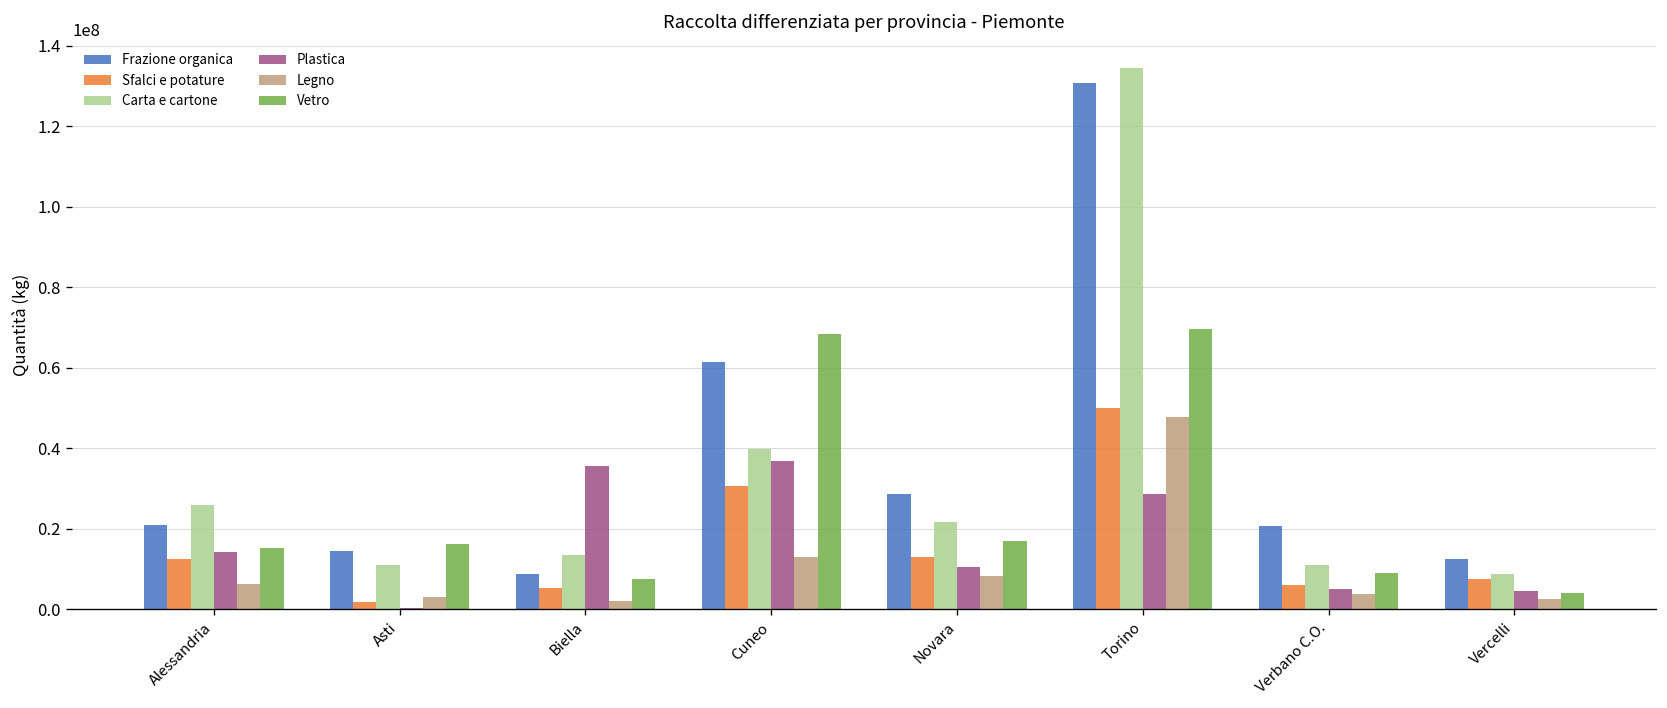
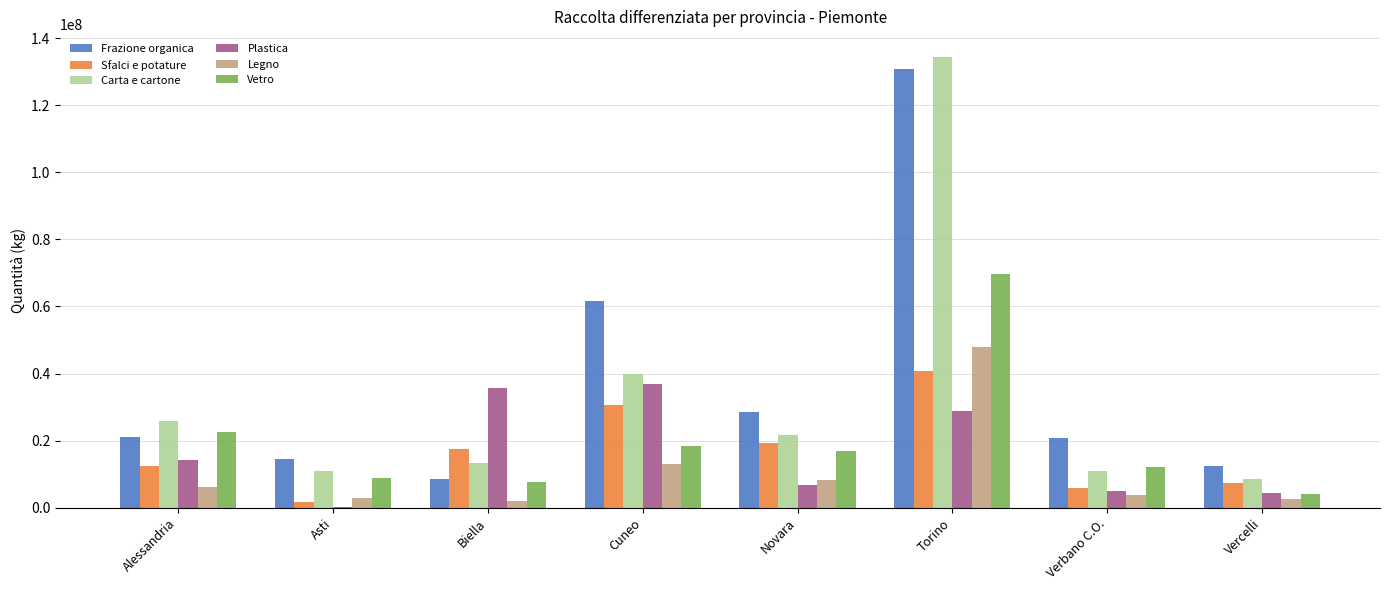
  {
    "Frazione organica": {
      "Alessandria": 21000000,
      "Asti": 15000000,
      "Biella": 9000000,
      "Cuneo": 61000000,
      "Novara": 29000000,
      "Torino": 131000000,
      "Verbano C.O.": 21000000,
      "Vercelli": 13000000
    },
    "Sfalci e potature": {
      "Alessandria": 12000000,
      "Asti": 2000000,
-     "Biella": 5000000,
+     "Biella": 17000000,
      "Cuneo": 31000000,
-     "Novara": 13000000,
-     "Torino": 50000000,
+     "Novara": 19000000,
+     "Torino": 41000000,
      "Verbano C.O.": 6000000,
      "Vercelli": 7000000
    },
    "Plastica": {
      "Alessandria": 14000000,
      "Biella": 36000000,
      "Cuneo": 37000000,
-     "Novara": 11000000,
+     "Novara": 7000000,
      "Torino": 29000000,
      "Verbano C.O.": 5000000,
      "Vercelli": 5000000
    },
    "Vetro": {
-     "Alessandria": 15000000,
-     "Asti": 16000000,
+     "Alessandria": 23000000,
+     "Asti": 9000000,
      "Biella": 8000000,
-     "Cuneo": 69000000,
+     "Cuneo": 18000000,
      "Novara": 17000000,
      "Torino": 70000000,
-     "Verbano C.O.": 9000000,
+     "Verbano C.O.": 12000000,
      "Vercelli": 4000000
    }
  }
